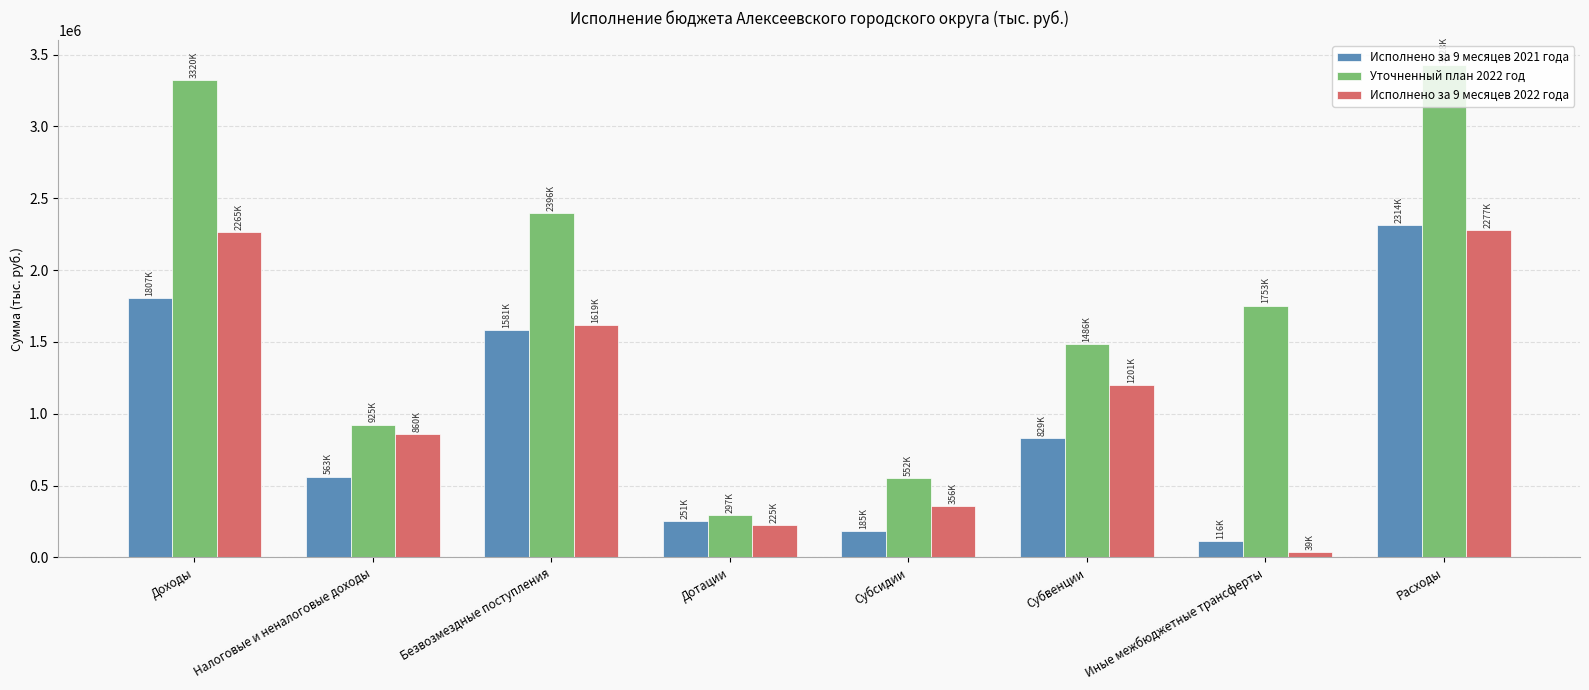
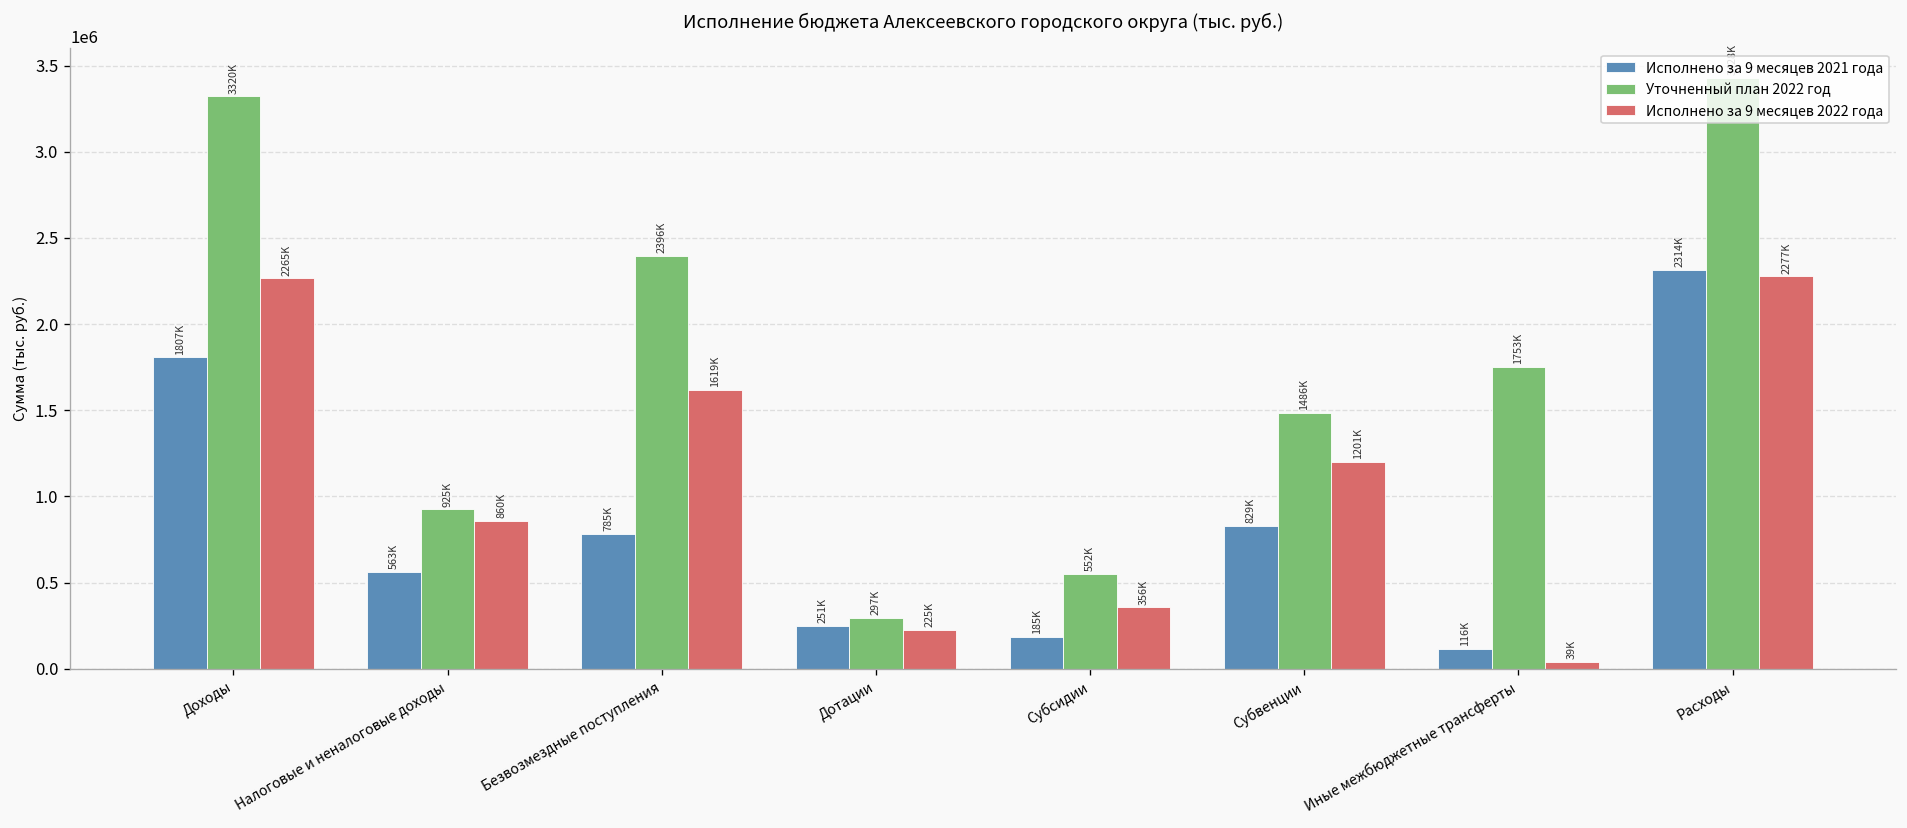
  {
    "Исполнено за 9 месяцев 2021 года": {
      "Доходы": "1807K",
      "Налоговые и неналоговые доходы": "563K",
-     "Безвозмездные поступления": "1581K",
+     "Безвозмездные поступления": "785K",
      "Дотации": "251K",
      "Субсидии": "185K",
      "Субвенции": "829K",
      "Иные межбюджетные трансферты": "116K",
      "Расходы": "2314K"
    },
    "Уточненный план 2022 год": {
      "Доходы": "3320K",
      "Налоговые и неналоговые доходы": "925K",
      "Безвозмездные поступления": "2396K",
      "Дотации": "297K",
      "Субсидии": "552K",
      "Субвенции": "1486K",
      "Иные межбюджетные трансферты": "1753K"
    },
    "Исполнено за 9 месяцев 2022 года": {
      "Доходы": "2265K",
      "Налоговые и неналоговые доходы": "860K",
      "Безвозмездные поступления": "1619K",
      "Дотации": "225K",
      "Субсидии": "356K",
      "Субвенции": "1201K",
      "Иные межбюджетные трансферты": "39K",
      "Расходы": "2277K"
    }
  }
